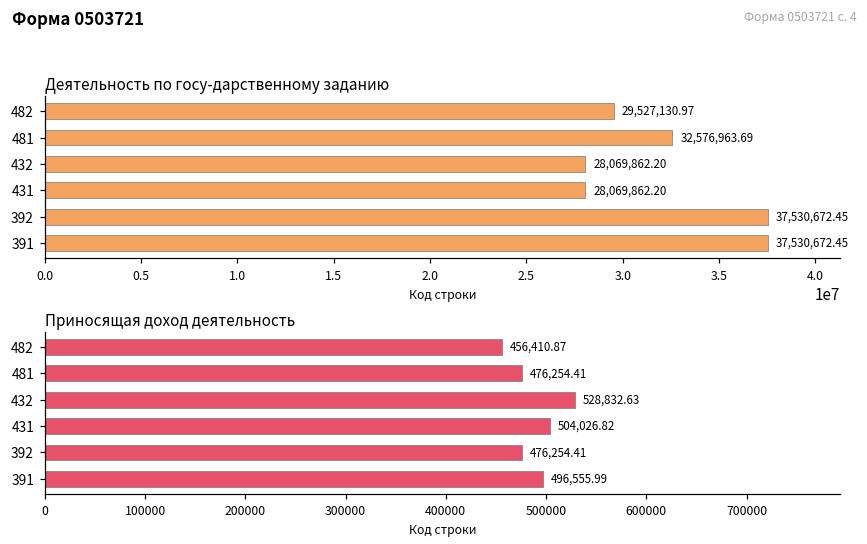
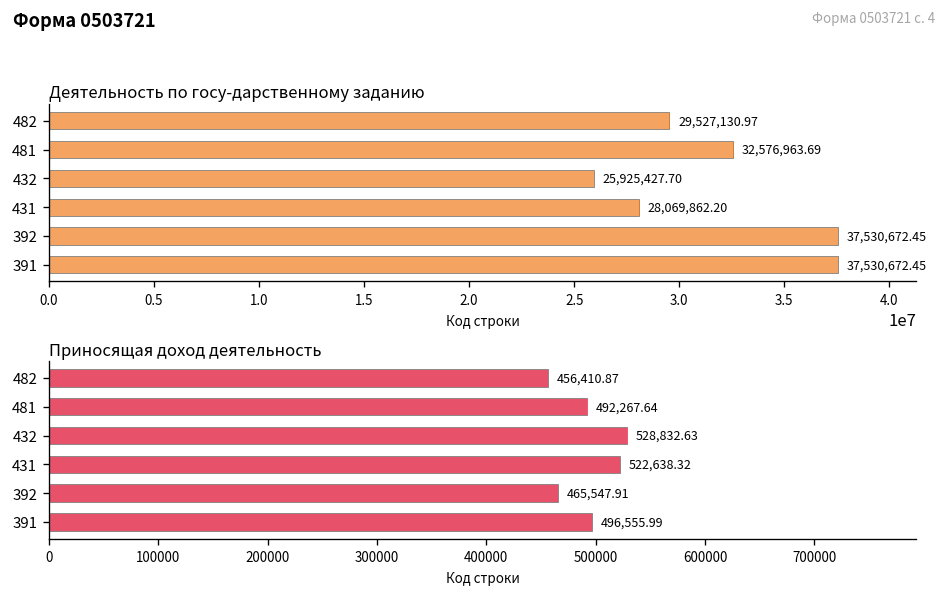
  {
    "Деятельность по госу-дарственному заданию": {
      "482": "29,527,130.97",
      "481": "32,576,963.69",
-     "432": "28,069,862.20",
+     "432": "25,925,427.70",
      "431": "28,069,862.20",
      "392": "37,530,672.45",
      "391": "37,530,672.45"
    },
    "Приносящая доход деятельность": {
      "482": "456,410.87",
-     "481": "476,254.41",
+     "481": "492,267.64",
      "432": "528,832.63",
-     "431": "504,026.82",
-     "392": "476,254.41",
+     "431": "522,638.32",
+     "392": "465,547.91",
      "391": "496,555.99"
    }
  }
